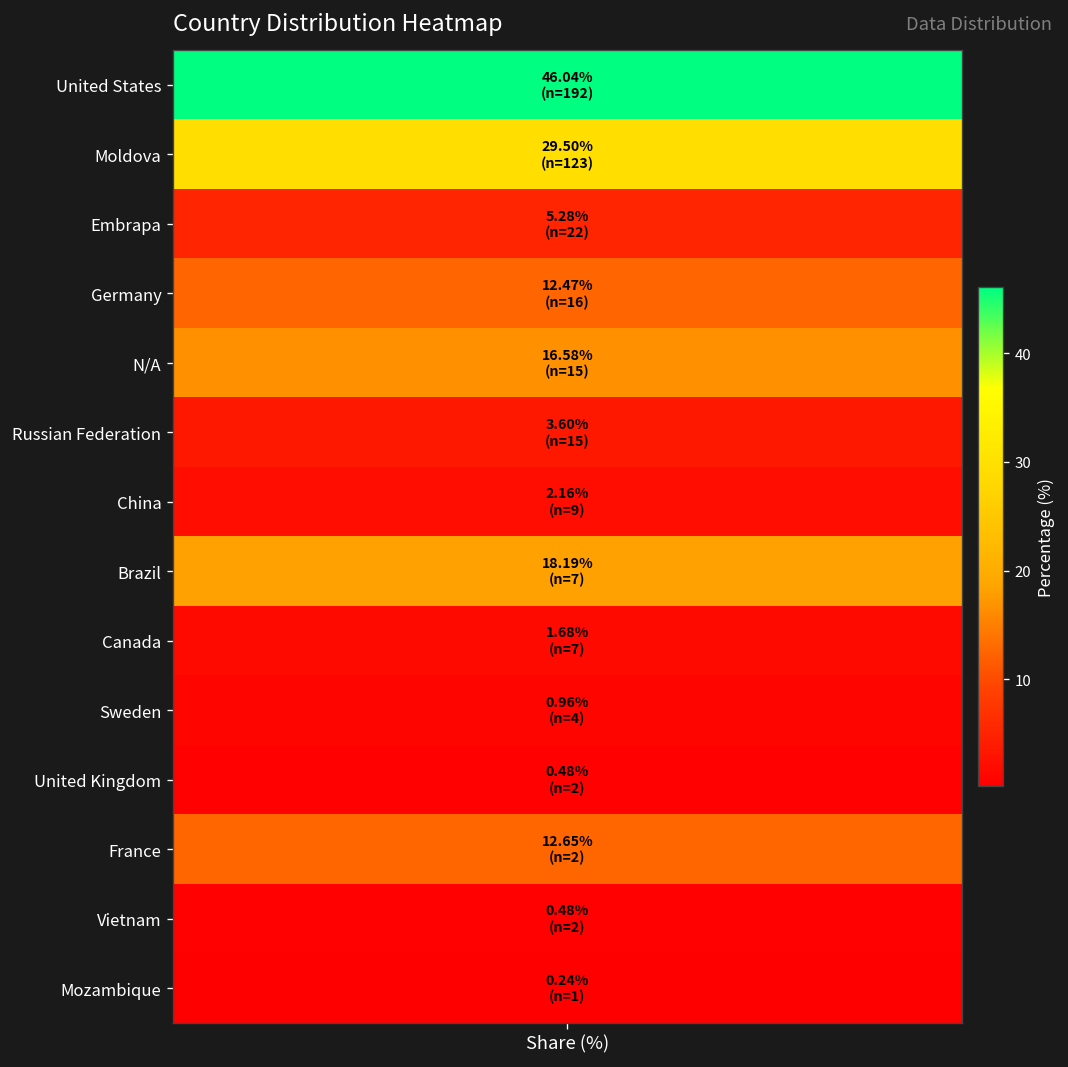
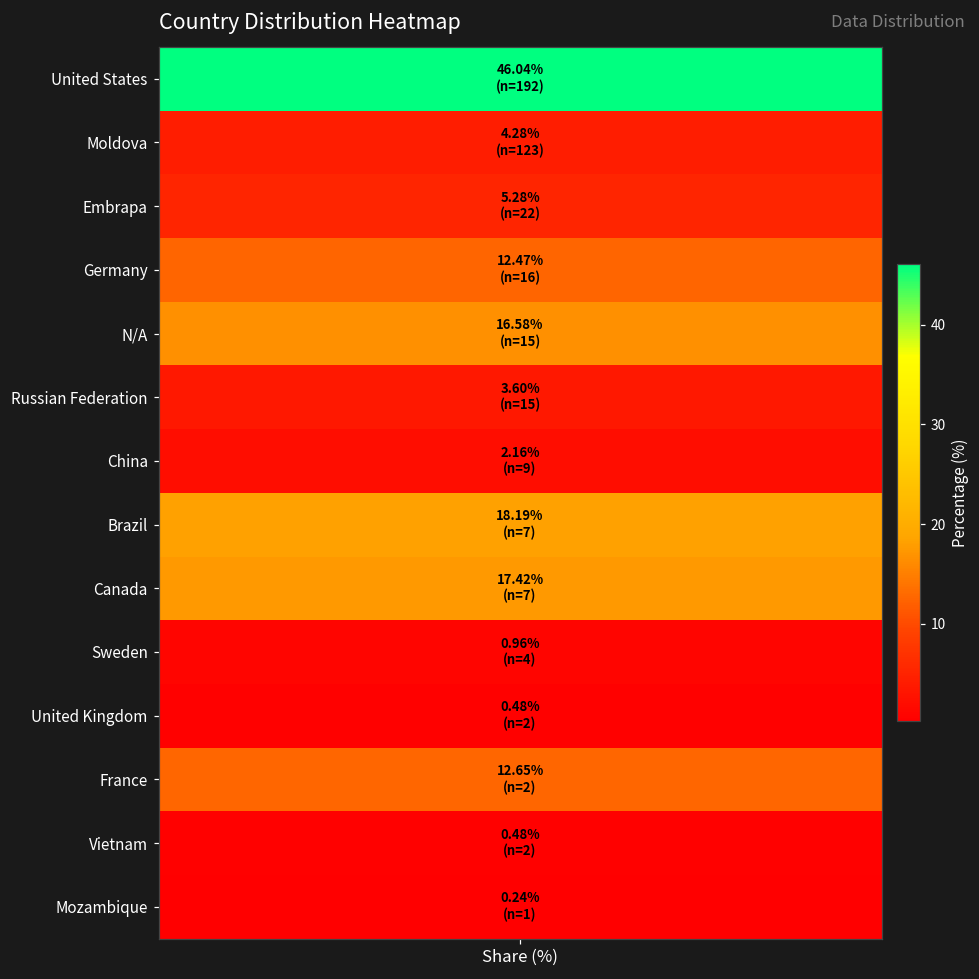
  {
    "Moldova": {
-     "Share (%)": "29.50%"
+     "Share (%)": "4.28%"
    },
    "Canada": {
-     "Share (%)": "1.68%"
+     "Share (%)": "17.42%"
    }
  }
